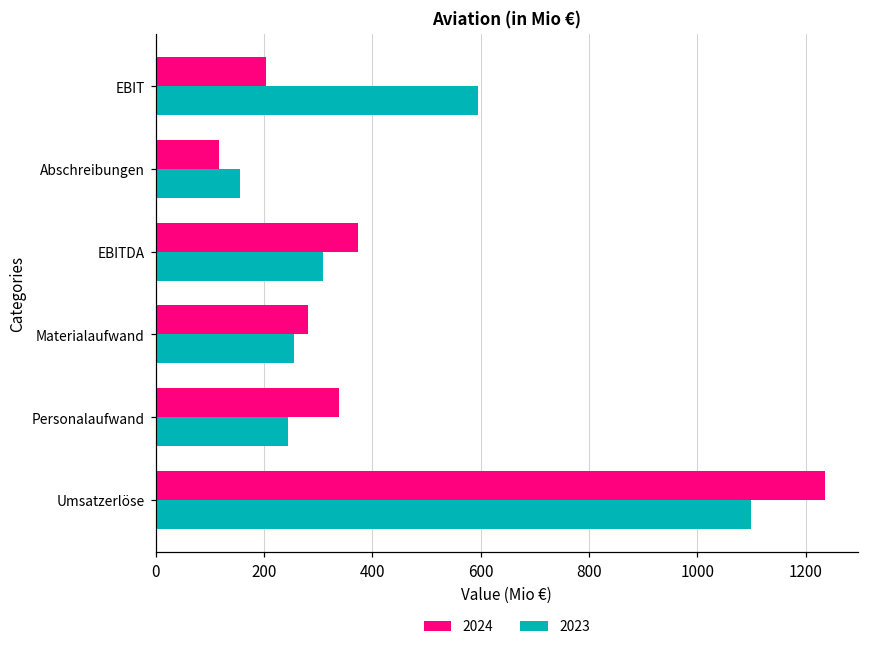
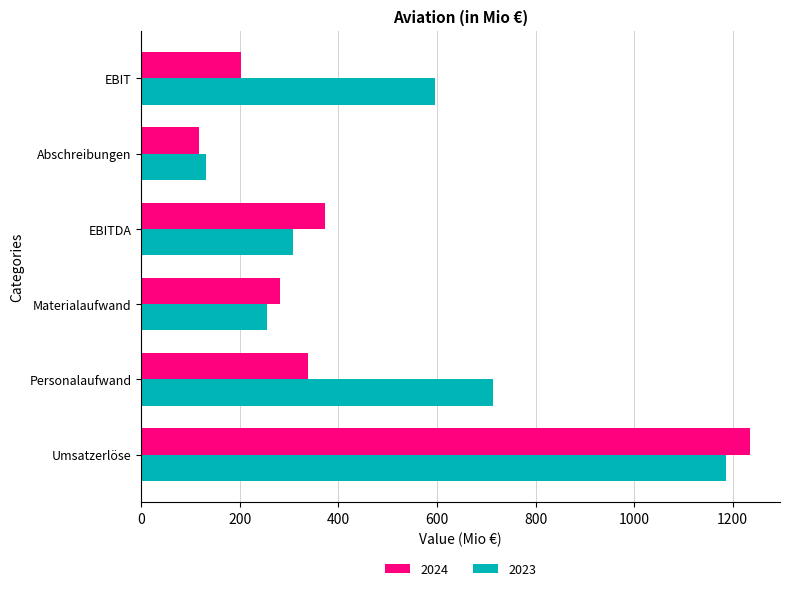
  {
    "2024": {
      "EBIT": 200,
      "Abschreibungen": 120,
      "EBITDA": 370,
      "Materialaufwand": 280,
      "Personalaufwand": 340,
      "Umsatzerlöse": 1230
    },
    "2023": {
      "EBIT": 600,
-     "Abschreibungen": 160,
+     "Abschreibungen": 130,
      "EBITDA": 310,
      "Materialaufwand": 260,
-     "Personalaufwand": 240,
-     "Umsatzerlöse": 1100
+     "Personalaufwand": 710,
+     "Umsatzerlöse": 1190
    }
  }
